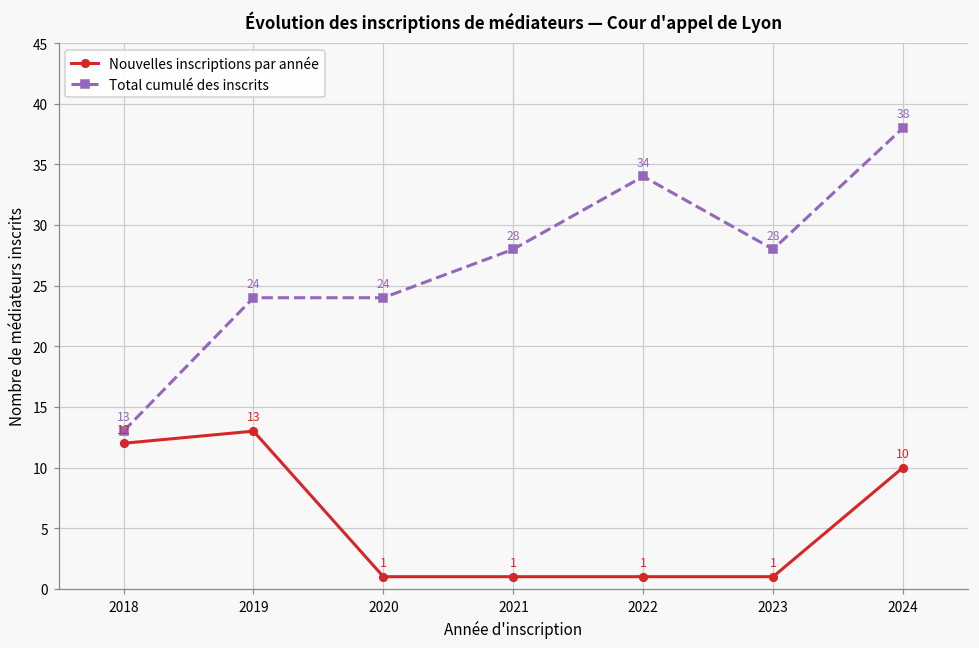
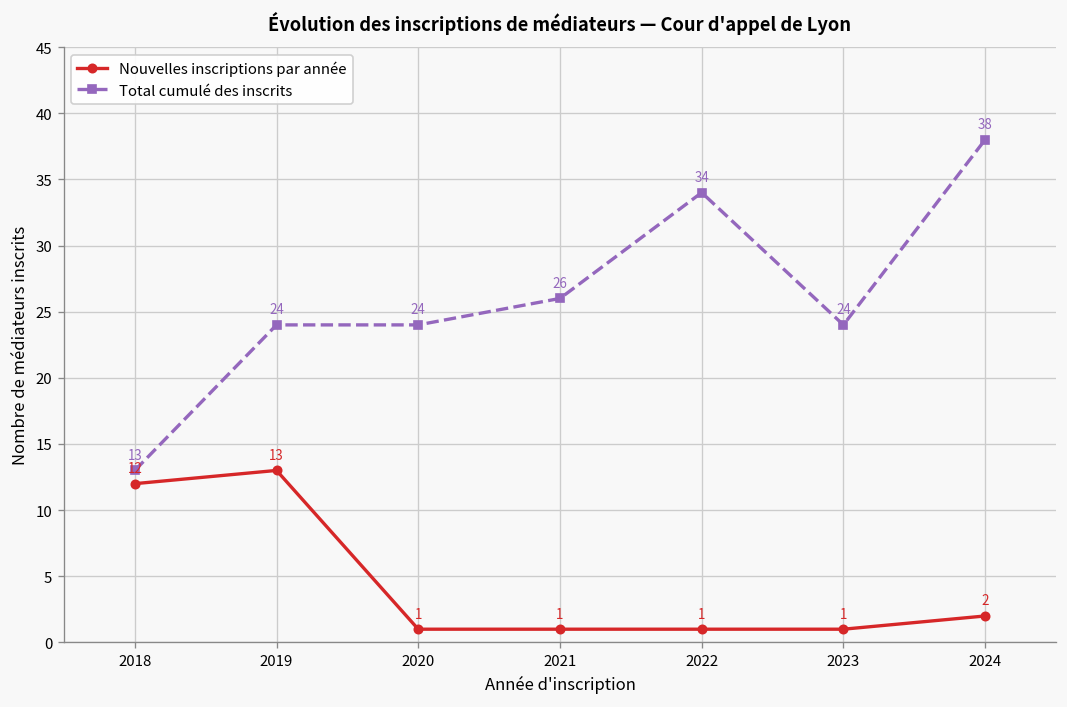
  {
    "Nouvelles inscriptions par année": {
      "2019": 13,
      "2020": 1,
      "2021": 1,
      "2022": 1,
      "2023": 1,
-     "2024": 10
+     "2024": 2
    },
    "Total cumulé des inscrits": {
      "2018": 13,
      "2019": 24,
      "2020": 24,
-     "2021": 28,
+     "2021": 26,
      "2022": 34,
-     "2023": 28,
+     "2023": 24,
      "2024": 38
    }
  }
